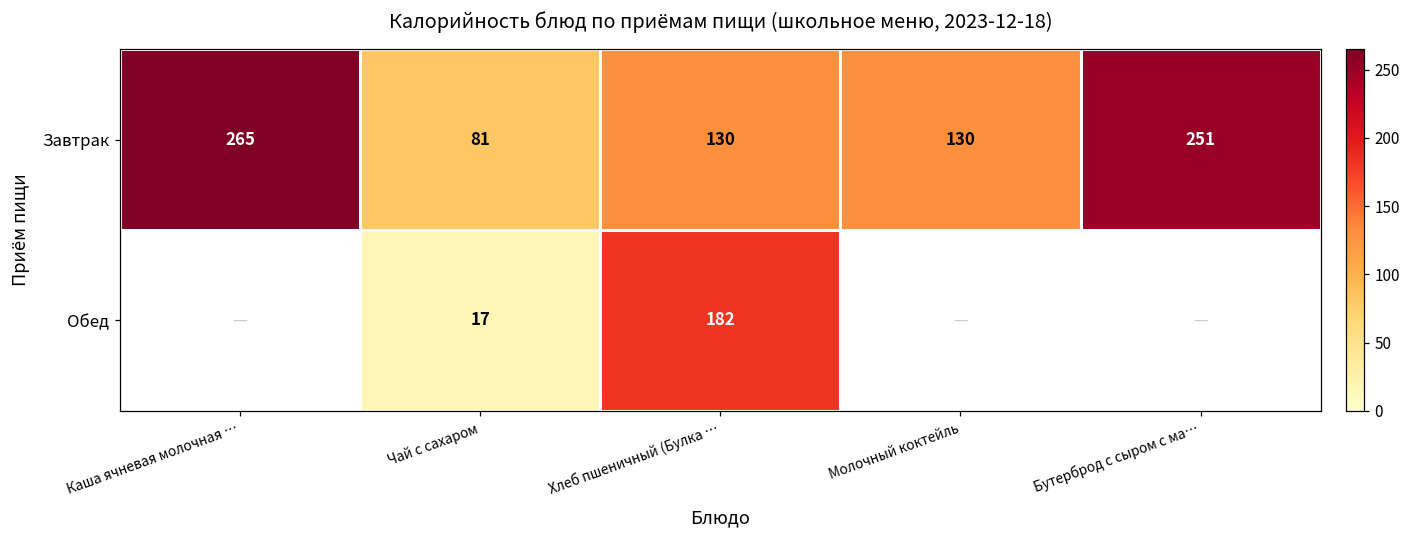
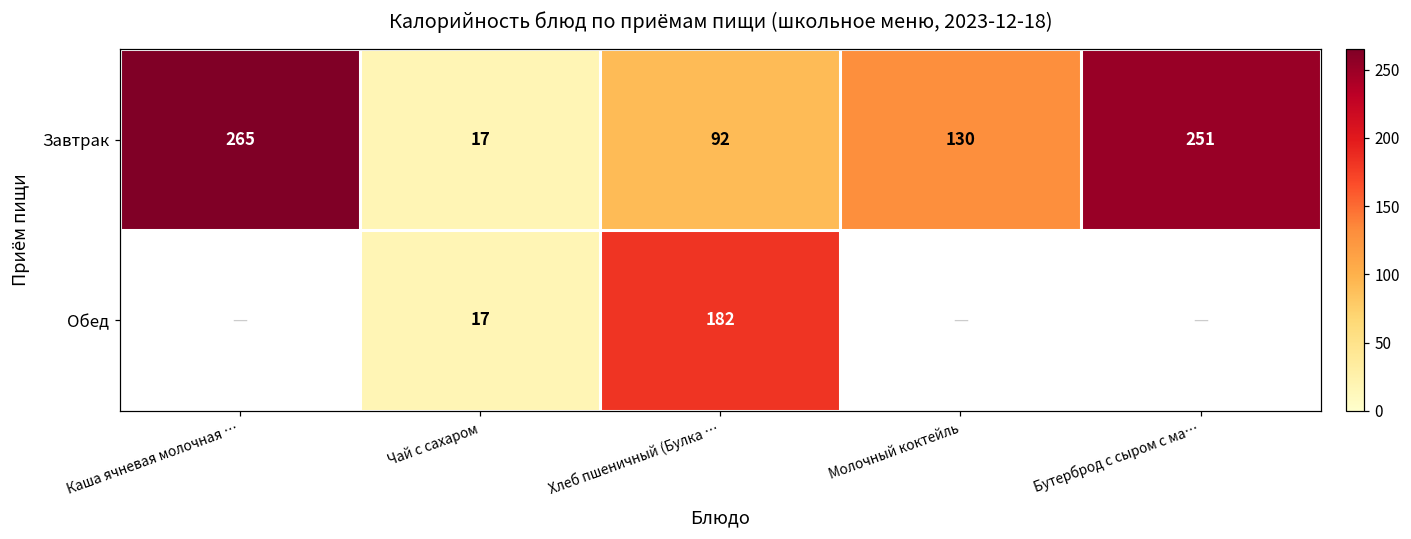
  {
    "Завтрак": {
      "Каша ячневая молочная …": 265,
-     "Чай с сахаром": 81,
-     "Хлеб пшеничный (Булка …": 130,
+     "Чай с сахаром": 17,
+     "Хлеб пшеничный (Булка …": 92,
      "Молочный коктейль": 130,
      "Бутерброд с сыром с ма…": 251
    },
    "Обед": {
      "Чай с сахаром": 17,
      "Хлеб пшеничный (Булка …": 182
    }
  }
